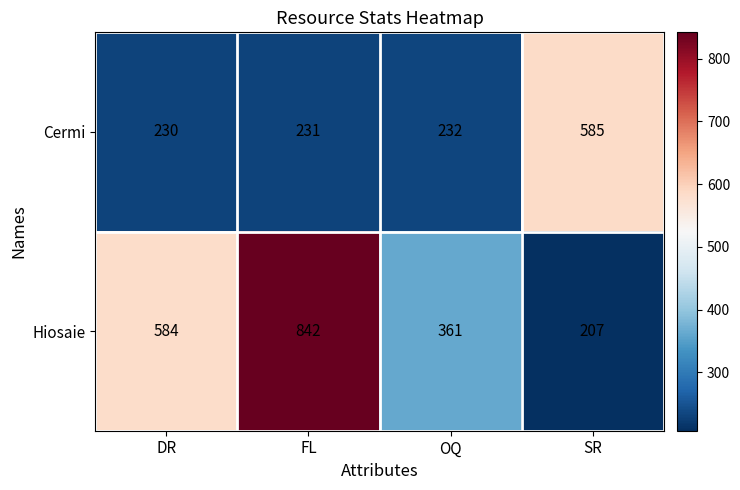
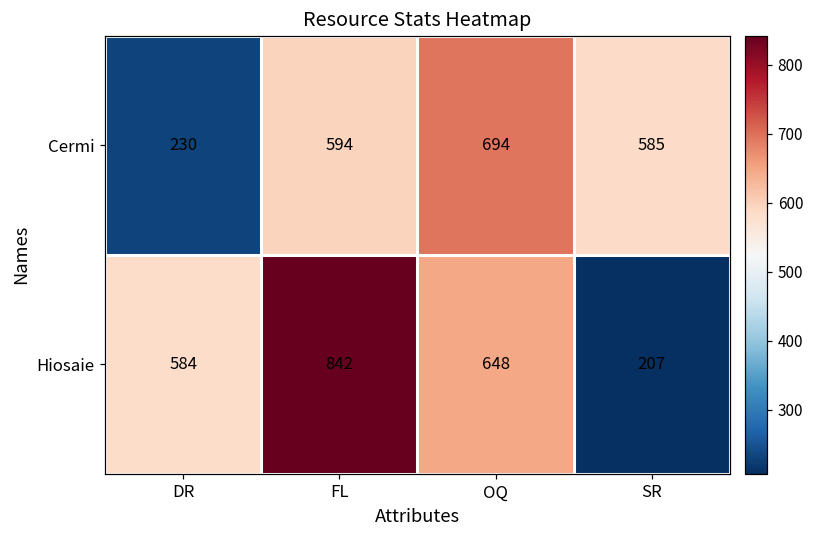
  {
    "Cermi": {
      "DR": 230,
-     "FL": 231,
-     "OQ": 232,
+     "FL": 594,
+     "OQ": 694,
      "SR": 585
    },
    "Hiosaie": {
      "DR": 584,
      "FL": 842,
-     "OQ": 361,
+     "OQ": 648,
      "SR": 207
    }
  }
